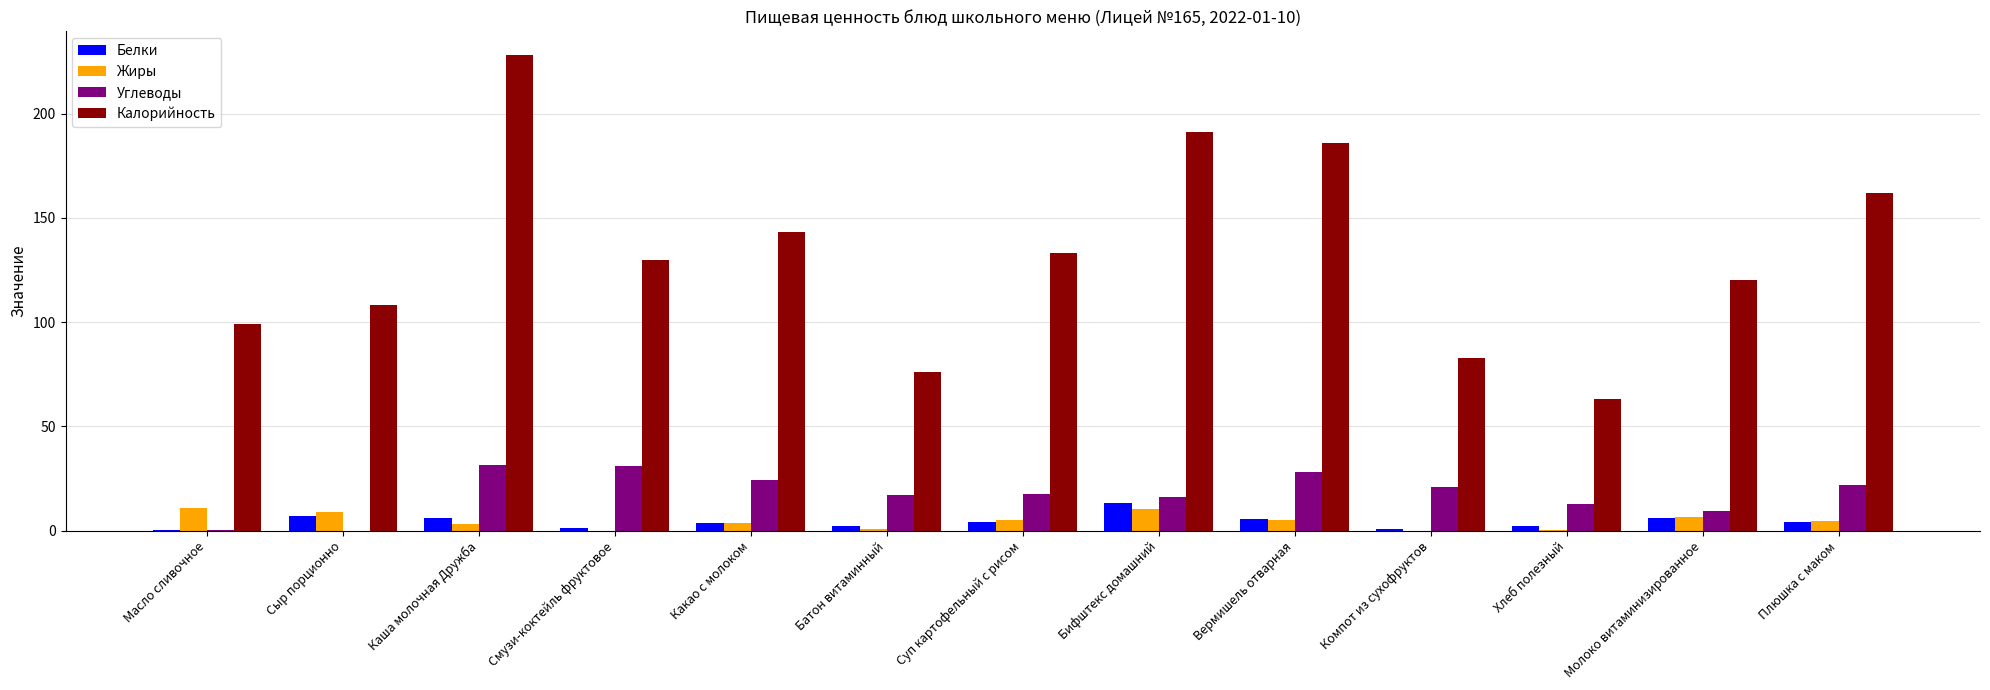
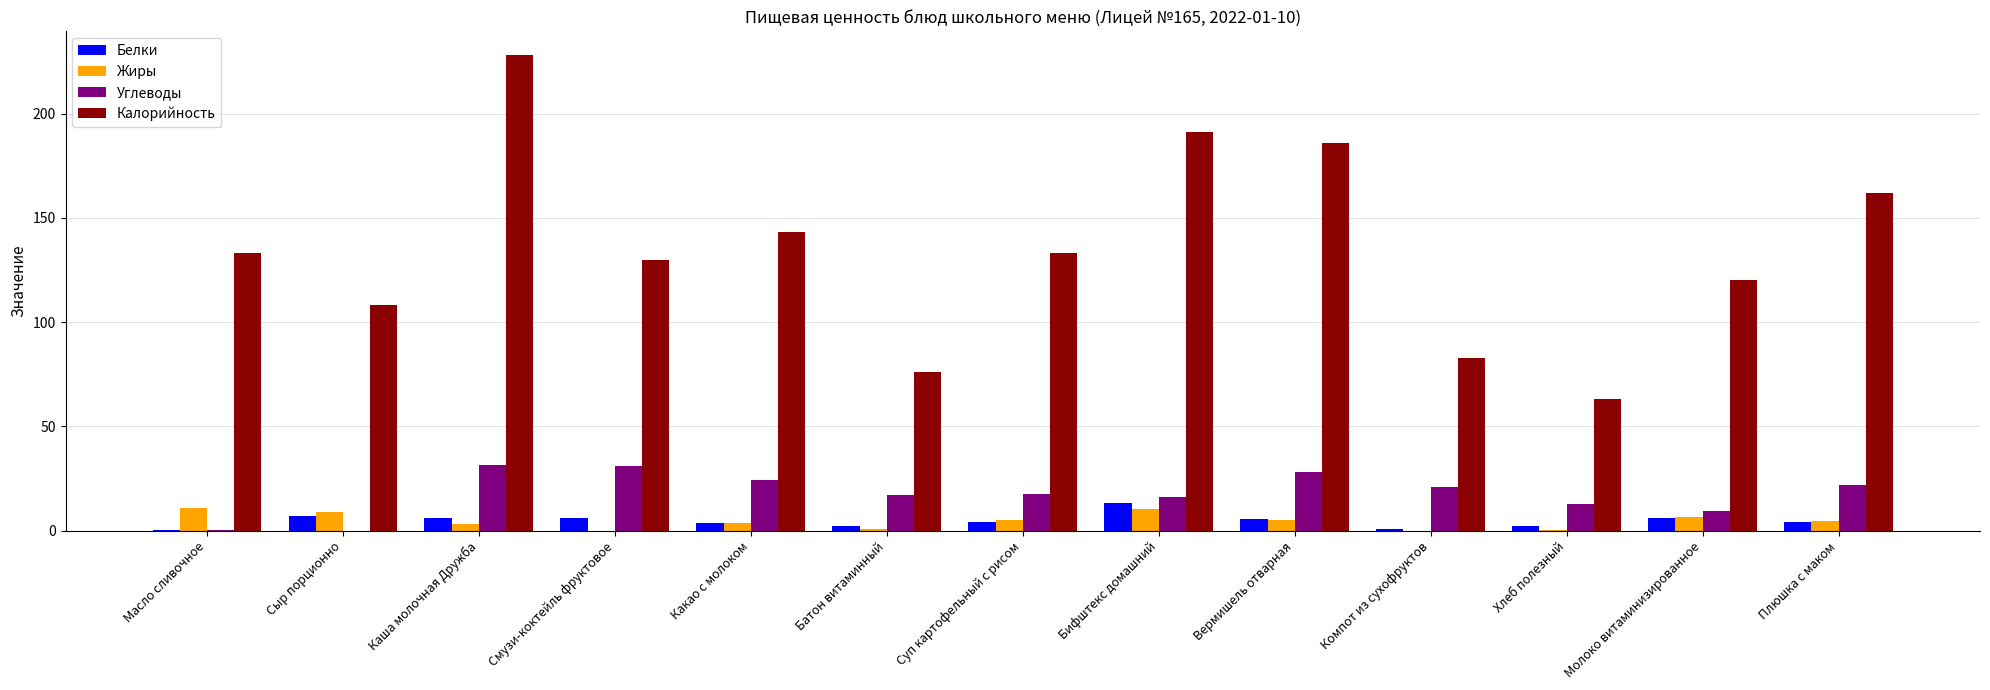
  {
    "Белки": {
      "Сыр порционно": 7,
      "Каша молочная Дружба": 6,
-     "Смузи-коктейль фруктовое": 2,
+     "Смузи-коктейль фруктовое": 6,
      "Какао с молоком": 4,
      "Батон витаминный": 2,
      "Суп картофельный с рисом": 4,
      "Бифштекс домашний": 13,
      "Вермишель отварная": 6,
      "Хлеб полезный": 2,
      "Молоко витаминизированное": 6,
      "Плюшка с маком": 4
    },
    "Жиры": {
      "Масло сливочное": 11,
      "Сыр порционно": 9,
      "Каша молочная Дружба": 3,
      "Смузи-коктейль фруктовое": 0,
      "Какао с молоком": 4,
      "Суп картофельный с рисом": 5,
      "Бифштекс домашний": 11,
      "Вермишель отварная": 5,
      "Компот из сухофруктов": 0,
      "Молоко витаминизированное": 6,
      "Плюшка с маком": 5
    },
    "Углеводы": {
      "Сыр порционно": 0,
      "Каша молочная Дружба": 32,
      "Смузи-коктейль фруктовое": 31,
      "Какао с молоком": 24,
      "Батон витаминный": 17,
      "Суп картофельный с рисом": 17,
      "Бифштекс домашний": 16,
      "Вермишель отварная": 28,
      "Компот из сухофруктов": 21,
      "Хлеб полезный": 13,
      "Молоко витаминизированное": 9,
      "Плюшка с маком": 22
    },
    "Калорийность": {
-     "Масло сливочное": 99,
+     "Масло сливочное": 133,
      "Сыр порционно": 108,
      "Каша молочная Дружба": 228,
      "Смузи-коктейль фруктовое": 130,
      "Какао с молоком": 143,
      "Батон витаминный": 76,
      "Суп картофельный с рисом": 133,
      "Бифштекс домашний": 191,
      "Вермишель отварная": 186,
      "Компот из сухофруктов": 83,
      "Хлеб полезный": 63,
      "Молоко витаминизированное": 120,
      "Плюшка с маком": 162
    }
  }
